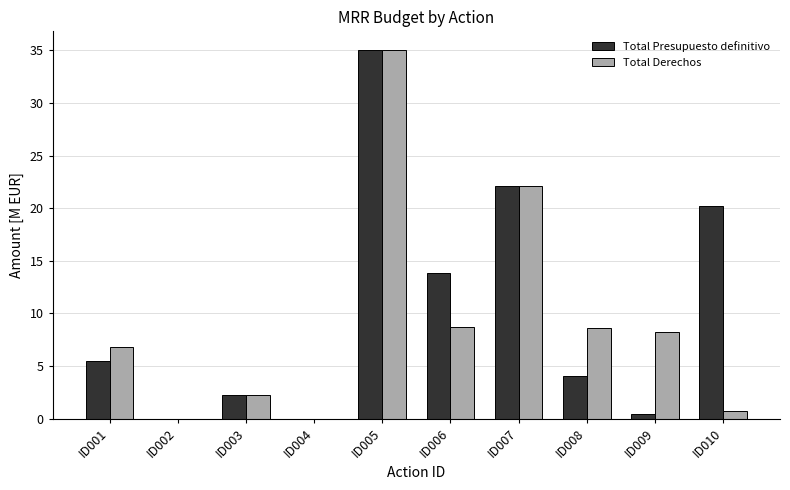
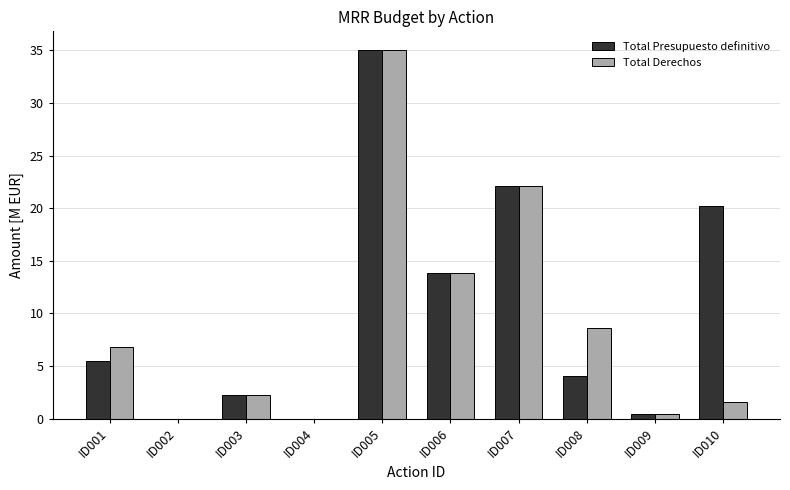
  {
    "Total Presupuesto definitivo": {
      "ID001": 5.5,
      "ID003": 2.2,
      "ID005": 35.1,
      "ID006": 13.8,
      "ID007": 22.1,
      "ID008": 4.0,
      "ID009": 0.4,
      "ID010": 20.2
    },
    "Total Derechos": {
      "ID001": 6.8,
      "ID002": 0.0,
      "ID003": 2.2,
      "ID005": 35.1,
-     "ID006": 8.7,
+     "ID006": 13.8,
      "ID007": 22.1,
      "ID008": 8.6,
-     "ID009": 8.3,
-     "ID010": 0.8
+     "ID009": 0.4,
+     "ID010": 1.6
    }
  }
